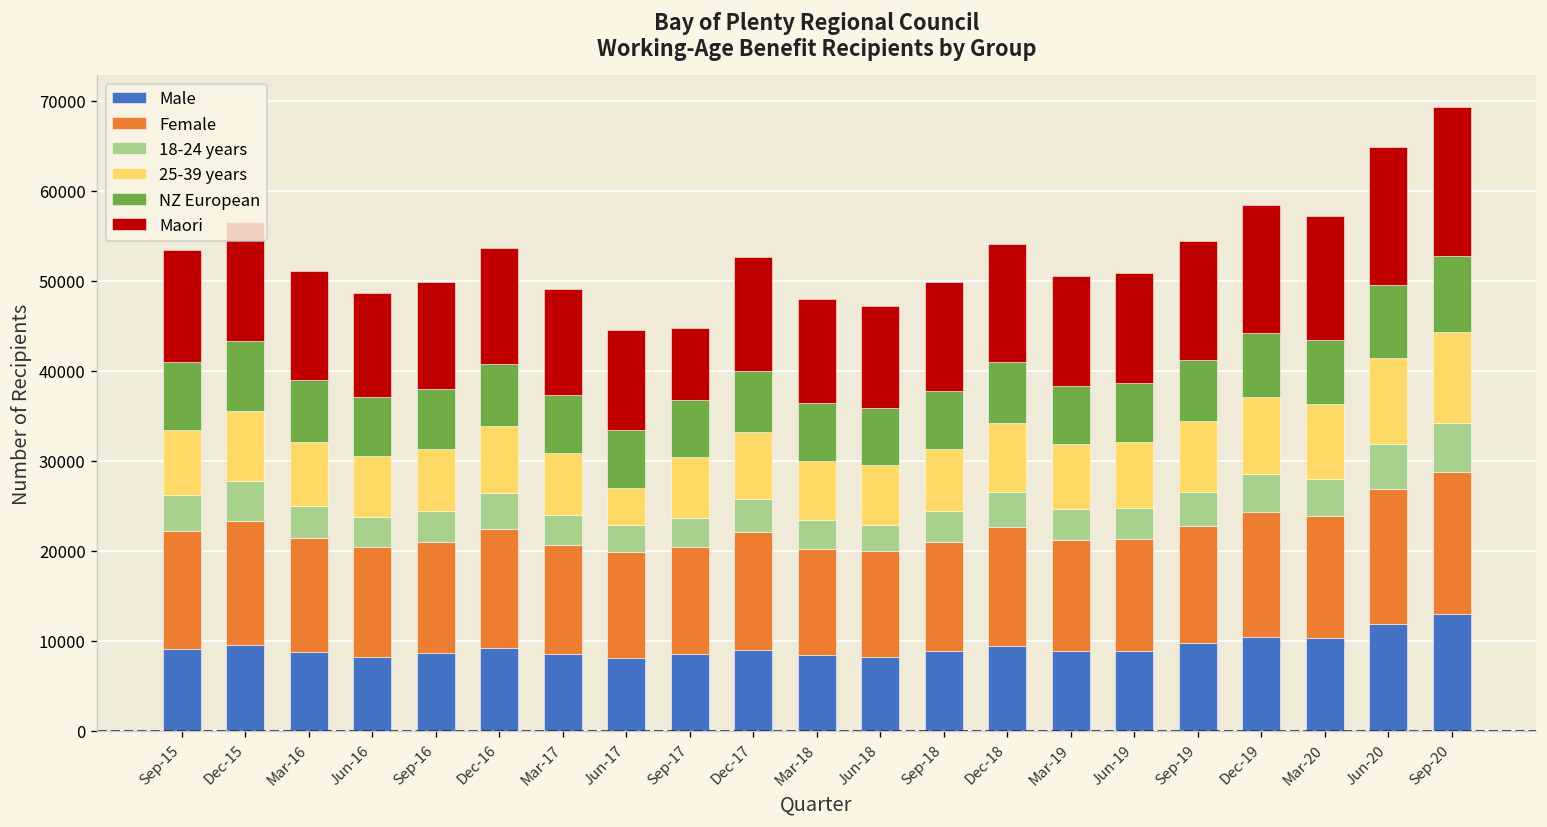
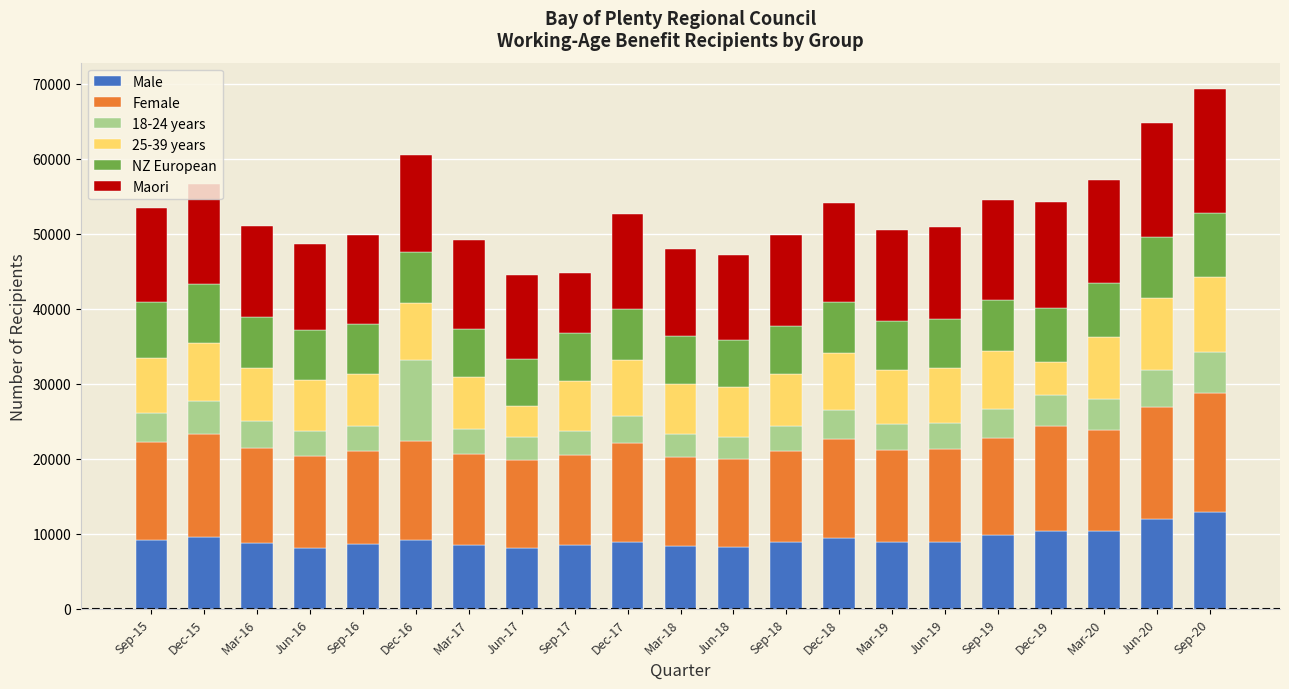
  {
    "Male": {
      "Sep-15": 9000,
      "Dec-15": 10000,
      "Mar-16": 9000,
      "Jun-16": 8000,
      "Sep-16": 9000,
      "Dec-16": 9000,
      "Mar-17": 9000,
      "Jun-17": 8000,
      "Sep-17": 9000,
      "Dec-17": 9000,
      "Mar-18": 8000,
      "Jun-18": 8000,
      "Sep-18": 9000,
      "Dec-18": 9000,
      "Mar-19": 9000,
      "Jun-19": 9000,
      "Sep-19": 10000,
      "Dec-19": 10000,
      "Mar-20": 10000,
      "Jun-20": 12000,
      "Sep-20": 13000
    },
    "Female": {
      "Sep-15": 13000,
      "Dec-15": 14000,
      "Mar-16": 13000,
      "Jun-16": 12000,
      "Sep-16": 12000,
      "Dec-16": 13000,
      "Mar-17": 12000,
      "Jun-17": 12000,
      "Sep-17": 12000,
      "Dec-17": 13000,
      "Mar-18": 12000,
      "Jun-18": 12000,
      "Sep-18": 12000,
      "Dec-18": 13000,
      "Mar-19": 12000,
      "Jun-19": 12000,
      "Sep-19": 13000,
      "Dec-19": 14000,
      "Mar-20": 14000,
      "Jun-20": 15000,
      "Sep-20": 16000
    },
    "18-24 years": {
      "Sep-15": 4000,
      "Dec-15": 4000,
      "Mar-16": 4000,
      "Jun-16": 3000,
      "Sep-16": 3000,
-     "Dec-16": 4000,
+     "Dec-16": 11000,
      "Mar-17": 3000,
      "Jun-17": 3000,
      "Sep-17": 3000,
      "Dec-17": 4000,
      "Mar-18": 3000,
      "Jun-18": 3000,
      "Sep-18": 3000,
      "Dec-18": 4000,
      "Mar-19": 3000,
      "Jun-19": 3000,
      "Sep-19": 4000,
      "Dec-19": 4000,
      "Mar-20": 4000,
      "Jun-20": 5000,
      "Sep-20": 6000
    },
    "25-39 years": {
      "Sep-15": 7000,
      "Dec-15": 8000,
      "Mar-16": 7000,
      "Jun-16": 7000,
      "Sep-16": 7000,
      "Dec-16": 8000,
      "Mar-17": 7000,
      "Jun-17": 4000,
      "Sep-17": 7000,
      "Dec-17": 7000,
      "Mar-18": 7000,
      "Jun-18": 7000,
      "Sep-18": 7000,
      "Dec-18": 8000,
      "Mar-19": 7000,
      "Jun-19": 7000,
      "Sep-19": 8000,
-     "Dec-19": 9000,
+     "Dec-19": 4000,
      "Mar-20": 8000,
      "Jun-20": 9000,
      "Sep-20": 10000
    },
    "NZ European": {
      "Sep-15": 8000,
      "Dec-15": 8000,
      "Mar-16": 7000,
      "Jun-16": 7000,
      "Sep-16": 7000,
      "Dec-16": 7000,
      "Mar-17": 6000,
      "Jun-17": 6000,
      "Sep-17": 6000,
      "Dec-17": 7000,
      "Mar-18": 6000,
      "Jun-18": 6000,
      "Sep-18": 6000,
      "Dec-18": 7000,
      "Mar-19": 7000,
      "Jun-19": 7000,
      "Sep-19": 7000,
      "Dec-19": 7000,
      "Mar-20": 7000,
      "Jun-20": 8000,
      "Sep-20": 9000
    },
    "Maori": {
      "Sep-15": 13000,
      "Mar-16": 12000,
      "Jun-16": 11000,
      "Sep-16": 12000,
      "Dec-16": 13000,
      "Mar-17": 12000,
      "Jun-17": 11000,
      "Sep-17": 8000,
      "Dec-17": 13000,
      "Mar-18": 12000,
      "Jun-18": 11000,
      "Sep-18": 12000,
      "Dec-18": 13000,
      "Mar-19": 12000,
      "Jun-19": 12000,
      "Sep-19": 13000,
      "Dec-19": 14000,
      "Mar-20": 14000,
      "Jun-20": 15000,
      "Sep-20": 17000
    }
  }
